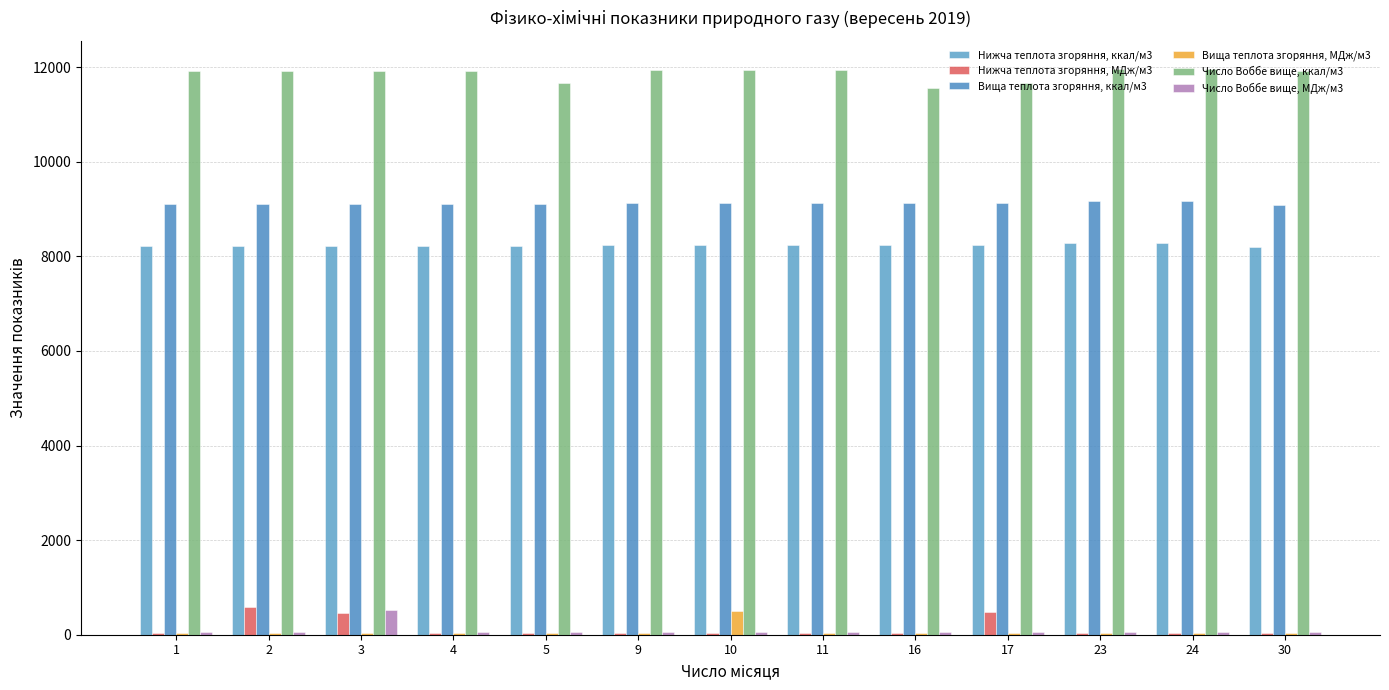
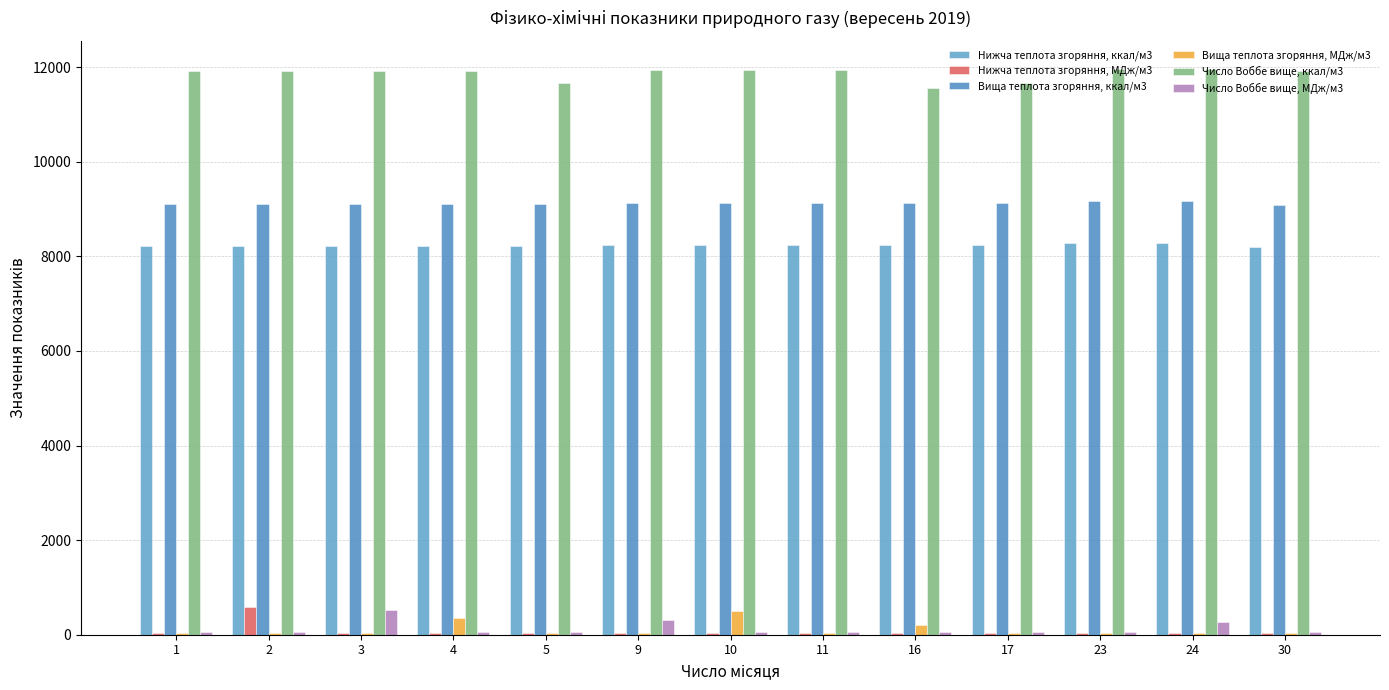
  {
    "Нижча теплота згоряння, МДж/м3": {
      "2": 600,
-     "3": 500,
-     "17": 500
+     "3": 0,
+     "17": 0
    },
    "Вища теплота згоряння, МДж/м3": {
-     "4": 0,
+     "4": 400,
      "10": 500,
-     "16": 0
+     "16": 200
    },
    "Число Воббе вище, ккал/м3": {
      "1": 11900,
      "2": 11900,
      "3": 11900,
      "4": 11900,
      "5": 11700,
      "9": 11900,
      "10": 11900,
      "11": 11900,
      "16": 11600,
      "17": 11700,
      "23": 12000,
      "24": 12000,
      "30": 11900
    },
    "Число Воббе вище, МДж/м3": {
      "3": 500,
-     "9": 0,
-     "24": 100
+     "9": 300,
+     "24": 300
    }
  }
